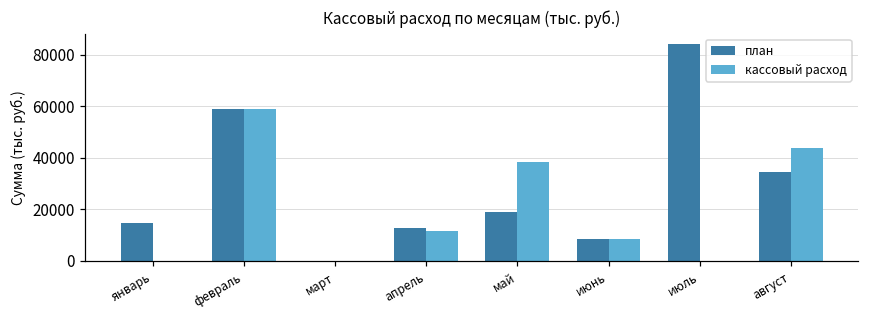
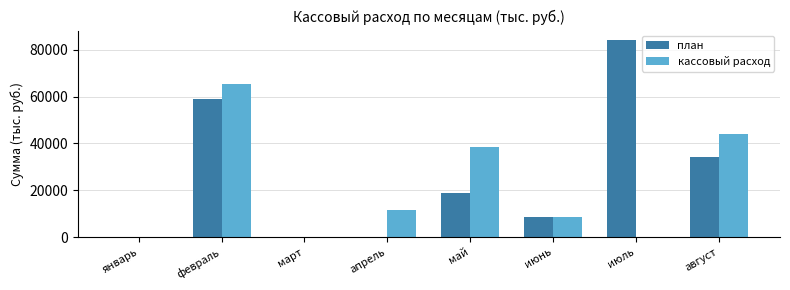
  {
    "план": {
-     "январь": 15000,
+     "январь": 0,
      "февраль": 59000,
      "март": 0,
-     "апрель": 13000,
+     "апрель": 0,
      "май": 19000,
      "июнь": 8000,
      "июль": 84000,
      "август": 34000
    },
    "кассовый расход": {
      "январь": 0,
-     "февраль": 59000,
+     "февраль": 66000,
      "март": 0,
      "апрель": 11000,
      "май": 39000,
      "июнь": 8000,
      "июль": 0,
      "август": 44000
    }
  }
